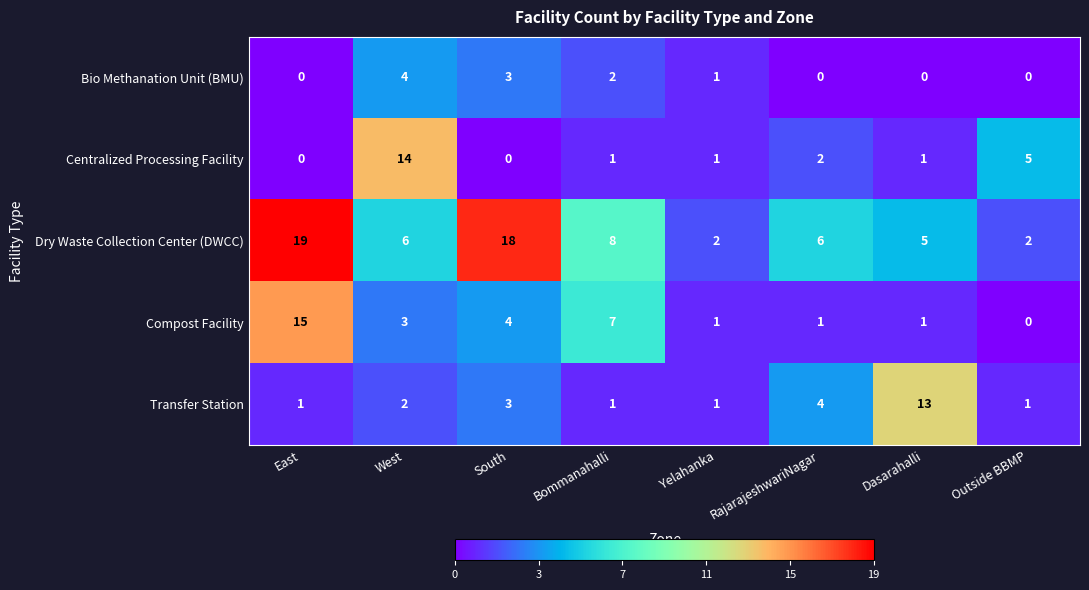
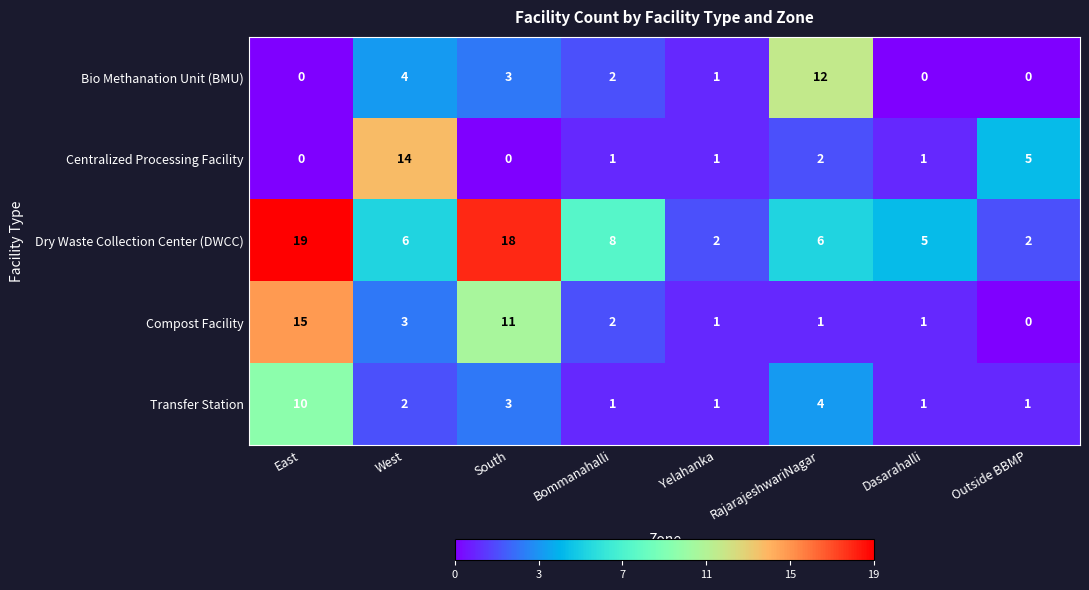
  {
    "Bio Methanation Unit (BMU)": {
      "East": 0,
      "West": 4,
      "South": 3,
      "Bommanahalli": 2,
      "Yelahanka": 1,
-     "RajarajeshwariNagar": 0,
+     "RajarajeshwariNagar": 12,
      "Dasarahalli": 0,
      "Outside BBMP": 0
    },
    "Centralized Processing Facility": {
      "East": 0,
      "West": 14,
      "South": 0,
      "Bommanahalli": 1,
      "Yelahanka": 1,
      "RajarajeshwariNagar": 2,
      "Dasarahalli": 1,
      "Outside BBMP": 5
    },
    "Dry Waste Collection Center (DWCC)": {
      "East": 19,
      "West": 6,
      "South": 18,
      "Bommanahalli": 8,
      "Yelahanka": 2,
      "RajarajeshwariNagar": 6,
      "Dasarahalli": 5,
      "Outside BBMP": 2
    },
    "Compost Facility": {
      "East": 15,
      "West": 3,
-     "South": 4,
-     "Bommanahalli": 7,
+     "South": 11,
+     "Bommanahalli": 2,
      "Yelahanka": 1,
      "RajarajeshwariNagar": 1,
      "Dasarahalli": 1,
      "Outside BBMP": 0
    },
    "Transfer Station": {
-     "East": 1,
+     "East": 10,
      "West": 2,
      "South": 3,
      "Bommanahalli": 1,
      "Yelahanka": 1,
      "RajarajeshwariNagar": 4,
-     "Dasarahalli": 13,
+     "Dasarahalli": 1,
      "Outside BBMP": 1
    }
  }
